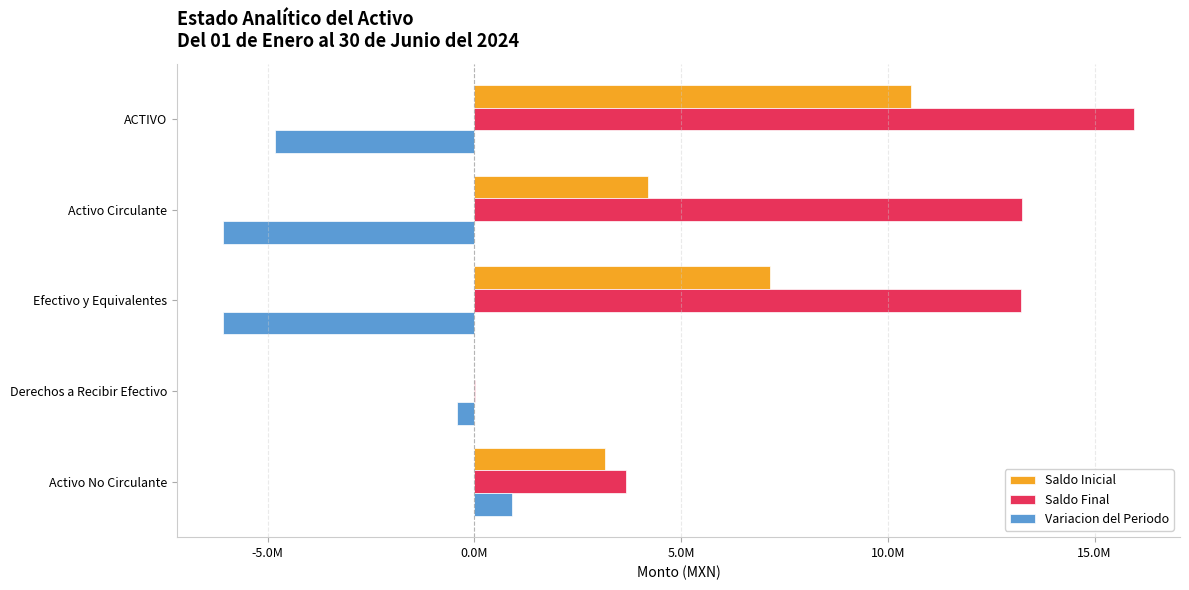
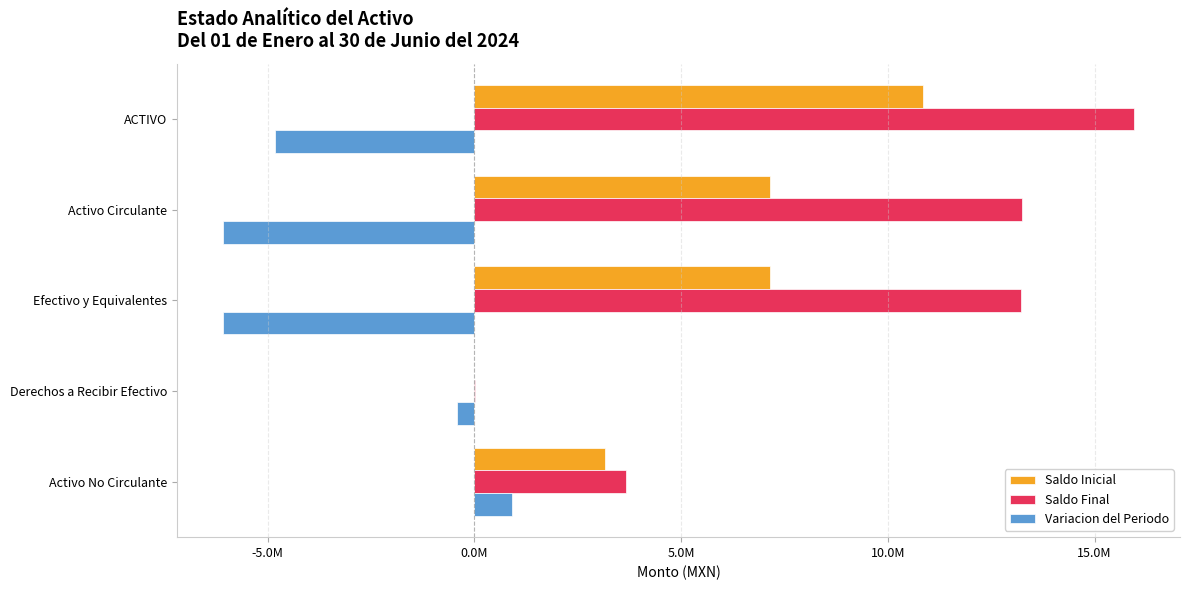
  {
    "Saldo Inicial": {
-     "ACTIVO": 10600000,
-     "Activo Circulante": 4200000,
+     "ACTIVO": 10800000,
+     "Activo Circulante": 7200000,
      "Efectivo y Equivalentes": 7200000,
      "Activo No Circulante": 3200000
    },
    "Saldo Final": {
      "ACTIVO": 16000000,
      "Activo Circulante": 13200000,
      "Efectivo y Equivalentes": 13200000,
      "Activo No Circulante": 3700000
    },
    "Variacion del Periodo": {
      "ACTIVO": -4800000,
      "Activo Circulante": -6100000,
      "Efectivo y Equivalentes": -6100000,
      "Derechos a Recibir Efectivo": -400000,
      "Activo No Circulante": 900000
    }
  }
